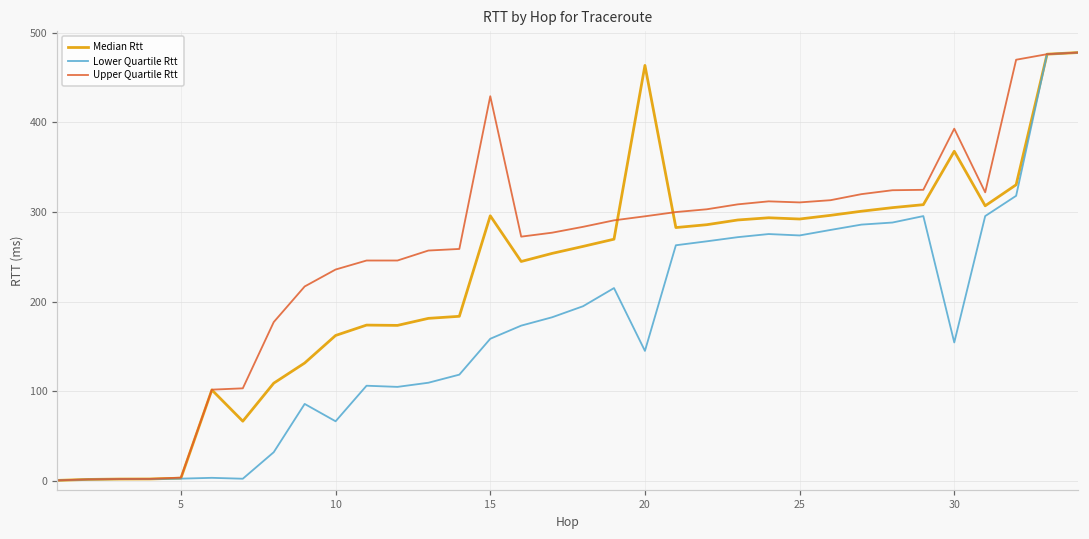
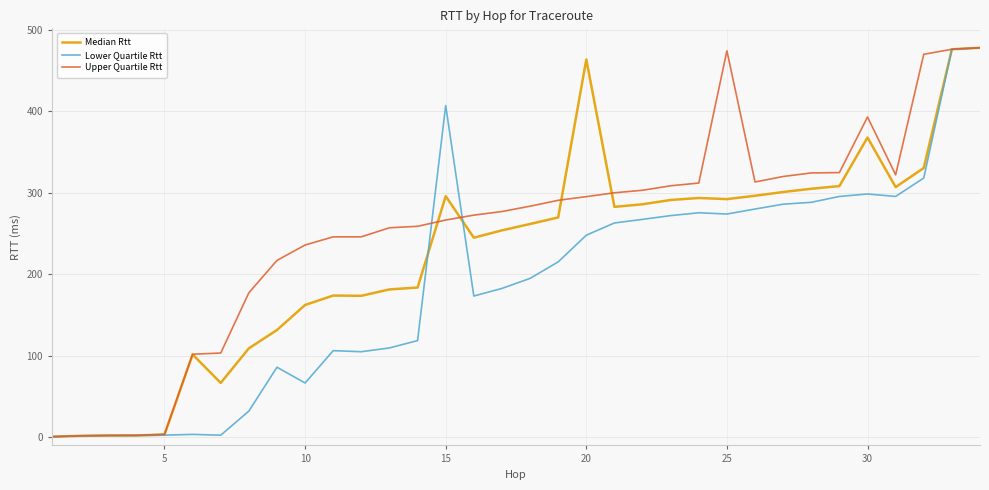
  {
    "Median Rtt": {
      "10": 160,
      "15": 300,
      "20": 460,
      "25": 290,
      "30": 370
    },
    "Lower Quartile Rtt": {
      "10": 70,
-     "15": 160,
-     "20": 150,
+     "15": 410,
+     "20": 250,
      "25": 270,
-     "30": 150
+     "30": 300
    },
    "Upper Quartile Rtt": {
      "10": 240,
-     "15": 430,
+     "15": 270,
      "20": 300,
-     "25": 310,
+     "25": 470,
      "30": 390
    }
  }
